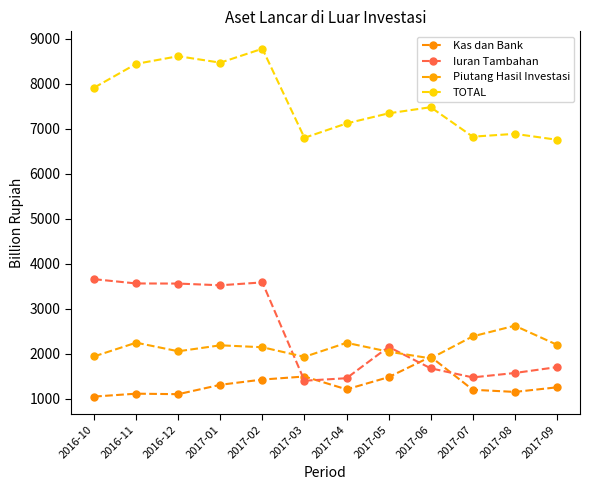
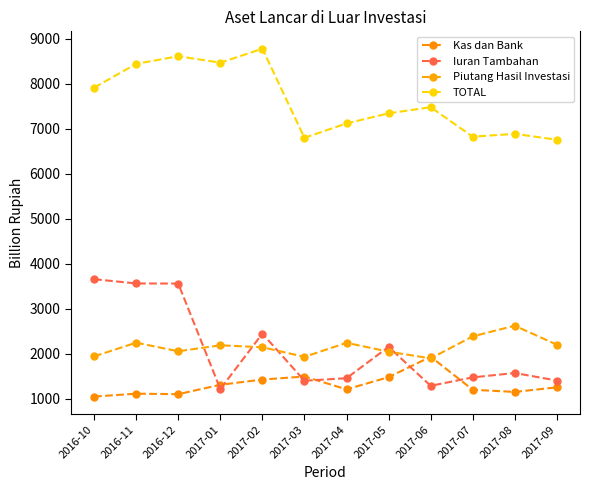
  {
    "Iuran Tambahan": {
      "2016-10": 3700,
      "2016-11": 3600,
      "2016-12": 3600,
-     "2017-01": 3500,
-     "2017-02": 3600,
+     "2017-01": 1200,
+     "2017-02": 2400,
      "2017-03": 1400,
      "2017-04": 1500,
      "2017-05": 2200,
-     "2017-06": 1700,
+     "2017-06": 1300,
      "2017-07": 1500,
      "2017-08": 1600,
-     "2017-09": 1700
+     "2017-09": 1400
    }
  }
